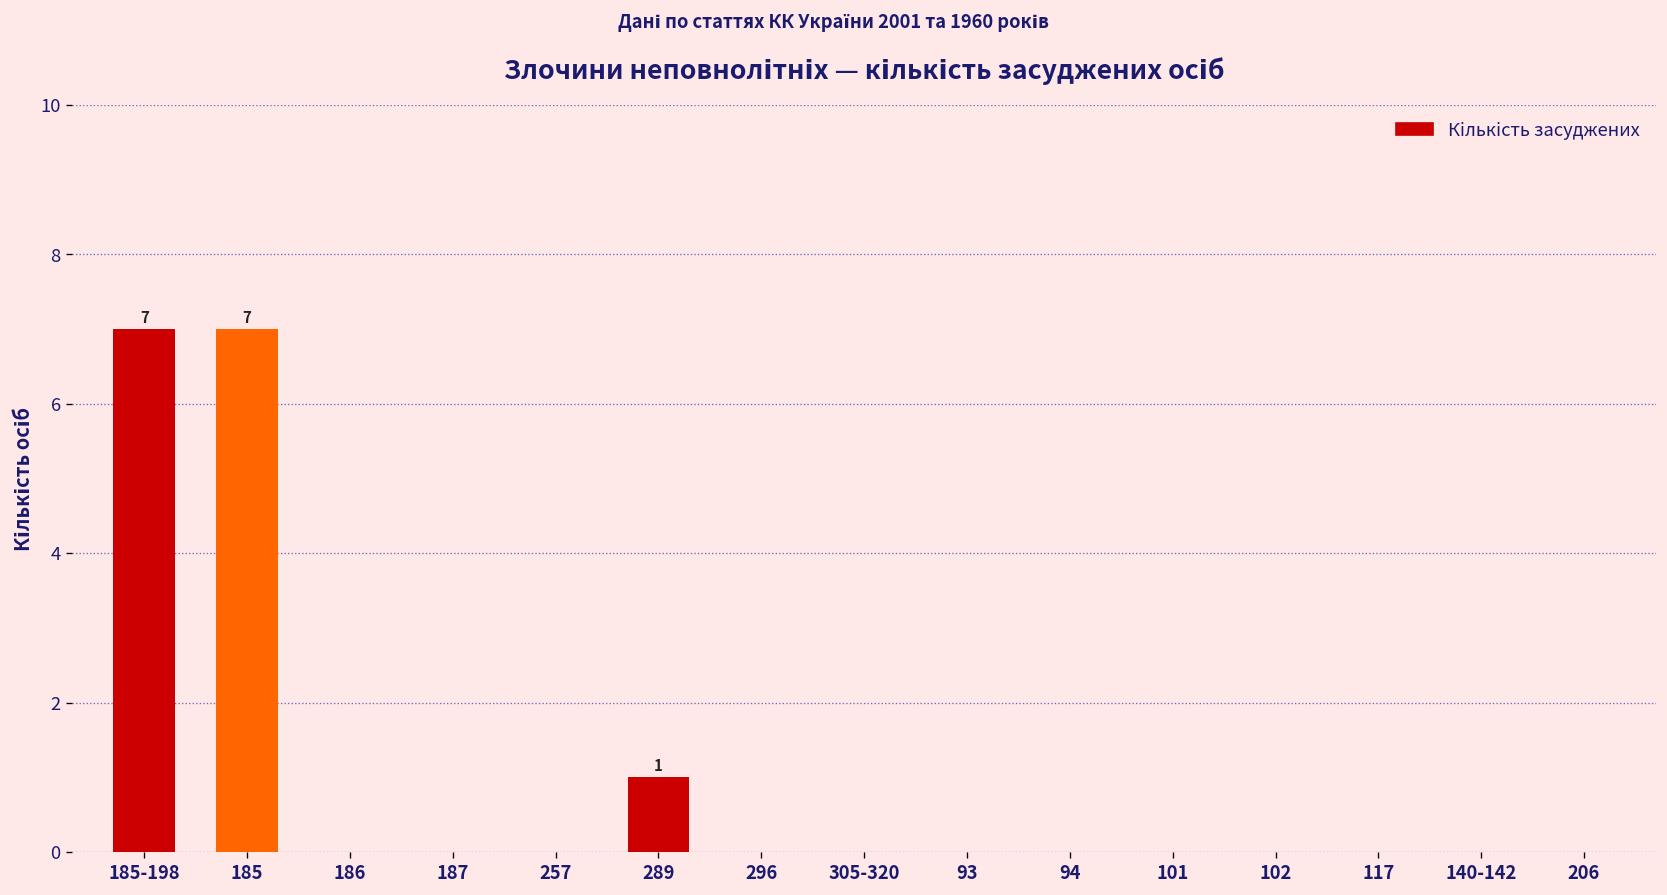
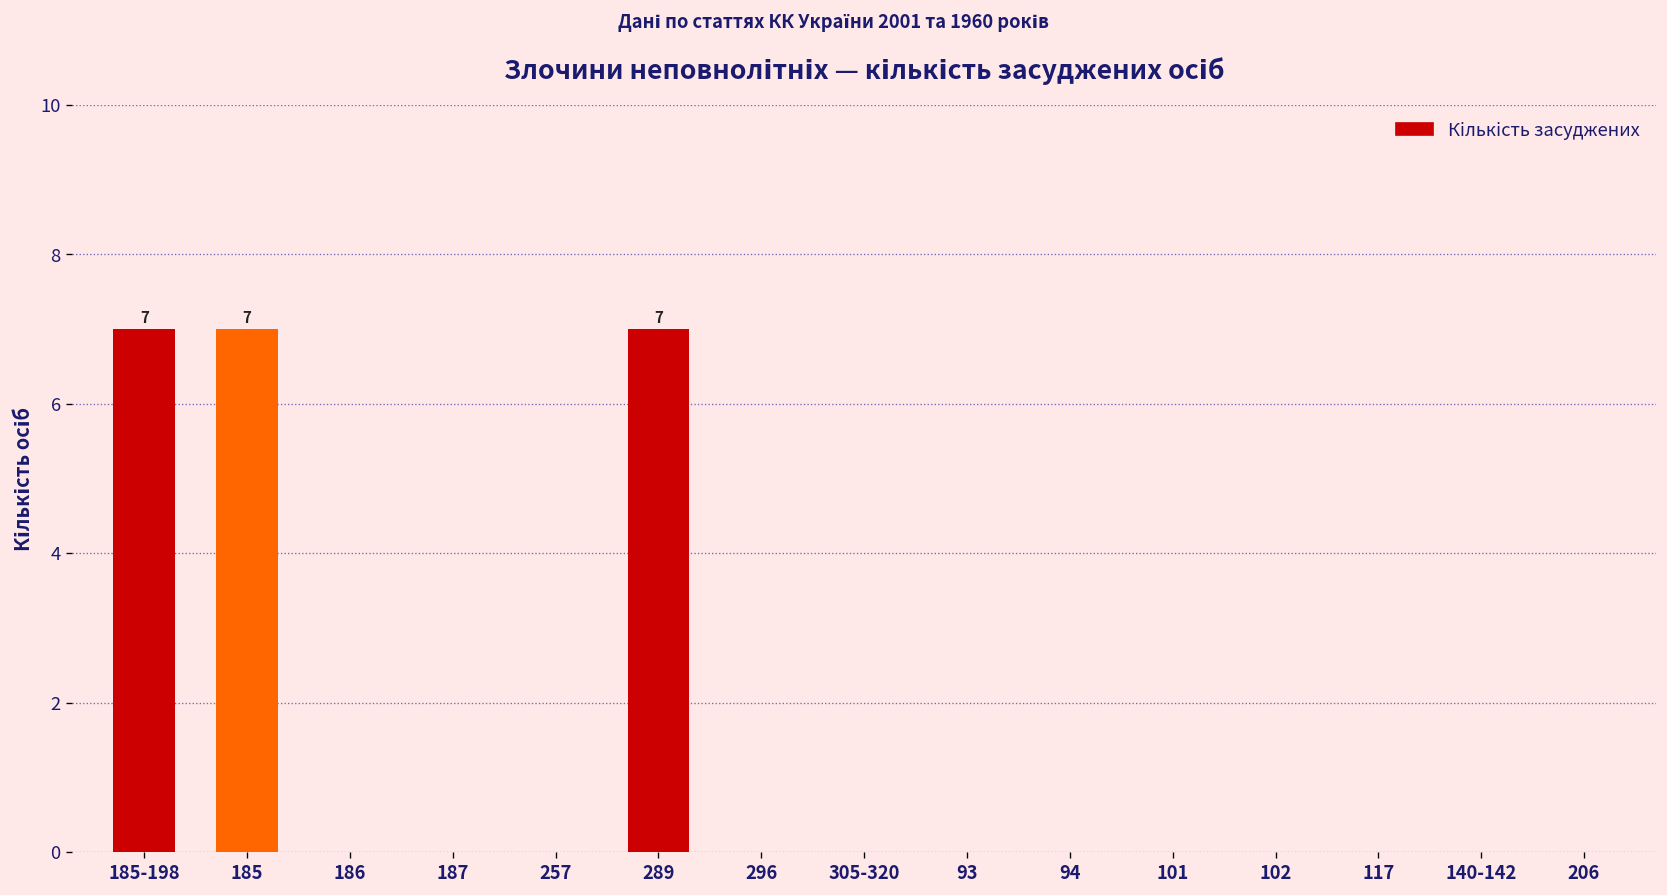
  {
    "185-198": 7,
    "185": 7,
-   "289": 1
+   "289": 7
  }
